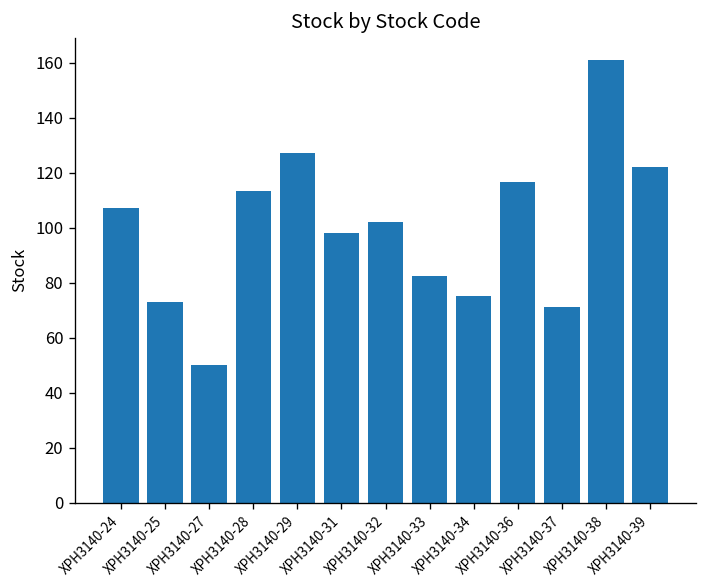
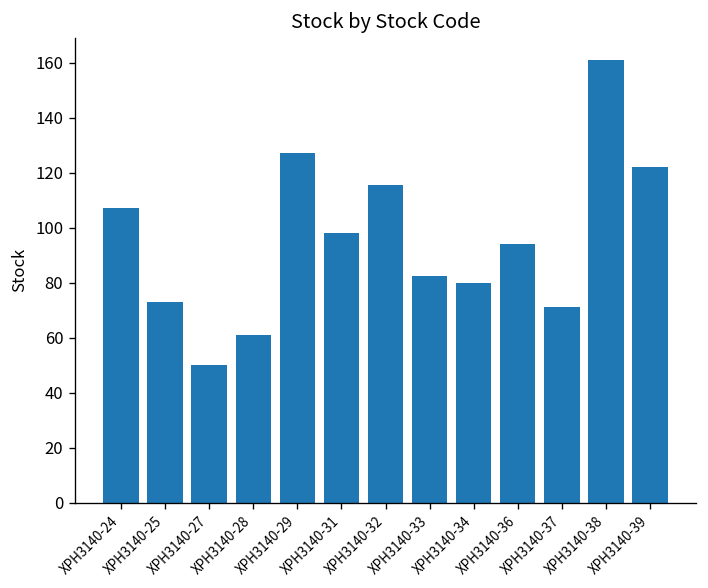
  {
    "XPH3140-24": 107,
    "XPH3140-25": 73,
    "XPH3140-27": 50,
-   "XPH3140-28": 113,
+   "XPH3140-28": 61,
    "XPH3140-29": 127,
    "XPH3140-31": 98,
-   "XPH3140-32": 102,
+   "XPH3140-32": 116,
    "XPH3140-33": 83,
-   "XPH3140-34": 75,
-   "XPH3140-36": 117,
+   "XPH3140-34": 80,
+   "XPH3140-36": 94,
    "XPH3140-37": 71,
    "XPH3140-38": 161,
    "XPH3140-39": 122
  }
